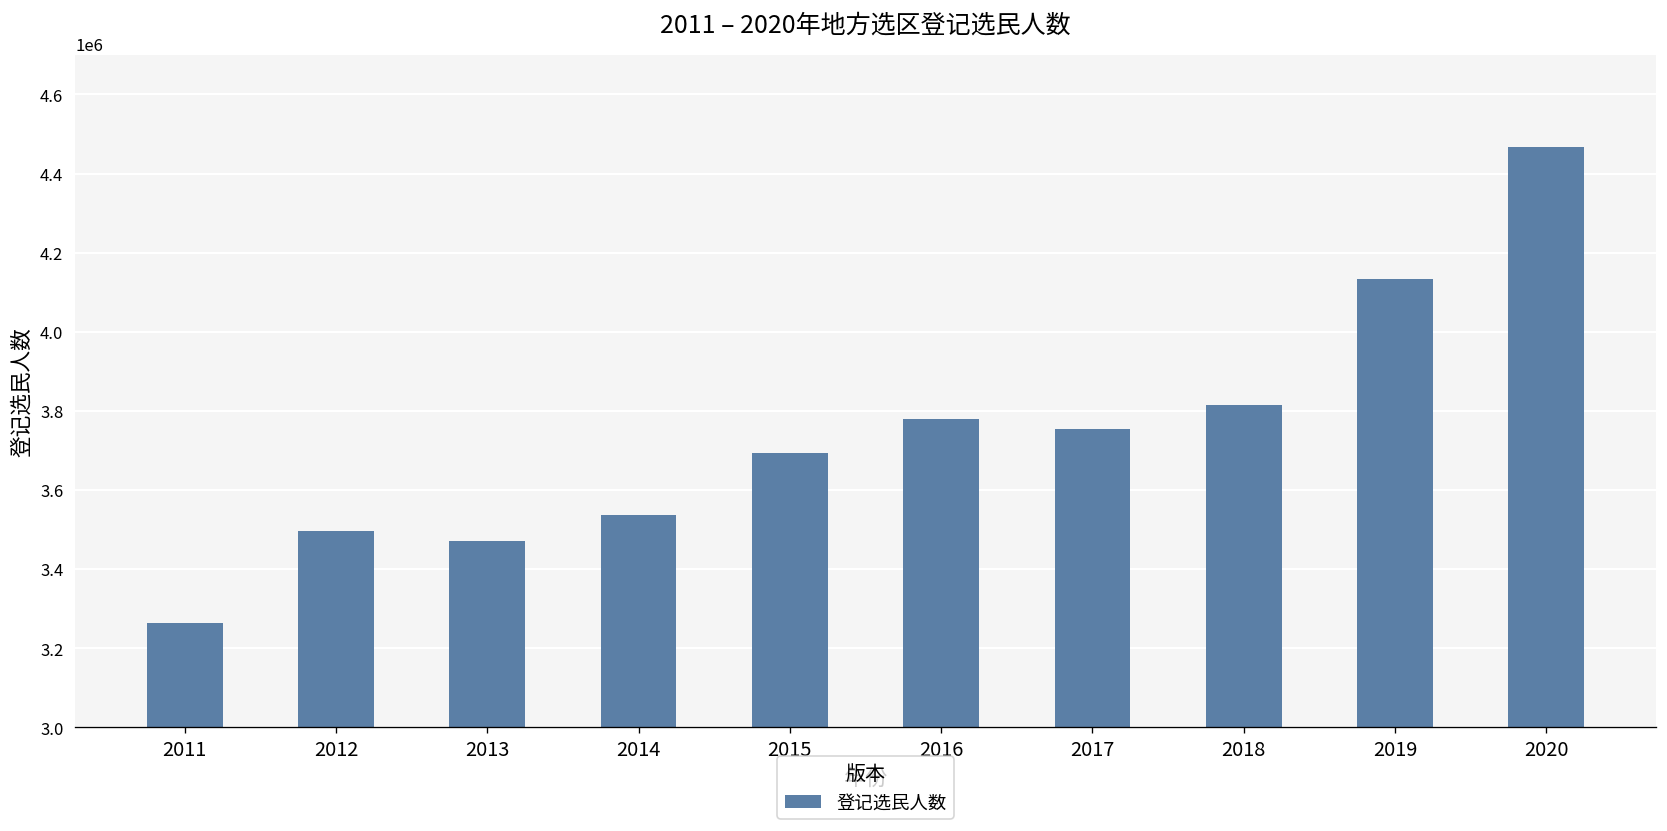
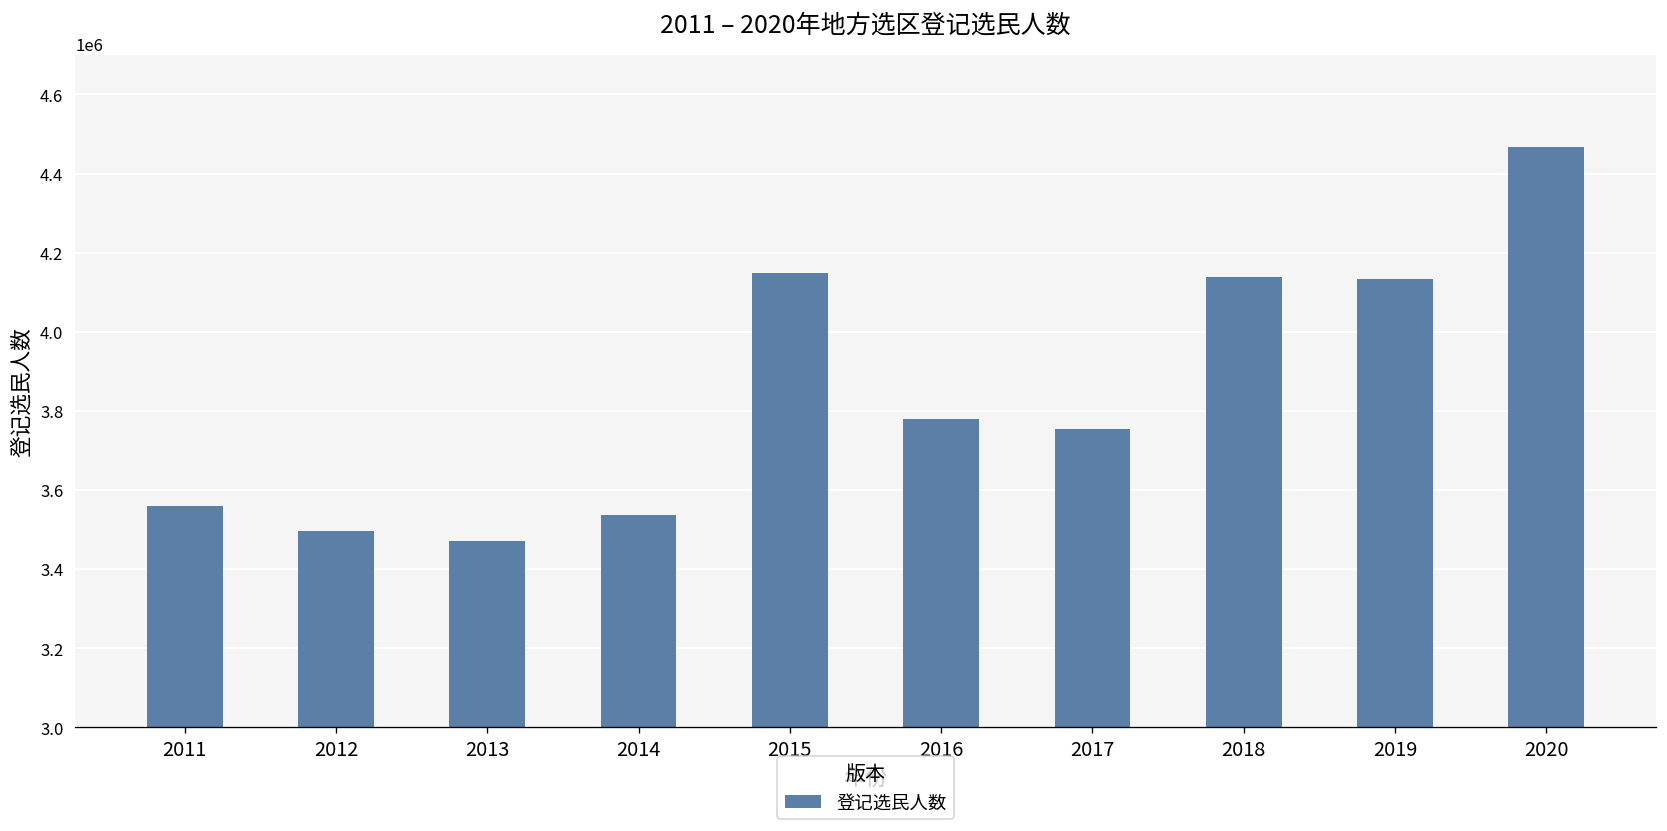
  {
-   "2011": 3260000,
+   "2011": 3560000,
    "2012": 3500000,
    "2013": 3470000,
    "2014": 3540000,
-   "2015": 3690000,
+   "2015": 4150000,
    "2016": 3780000,
    "2017": 3750000,
-   "2018": 3810000,
+   "2018": 4140000,
    "2019": 4130000,
    "2020": 4470000
  }
